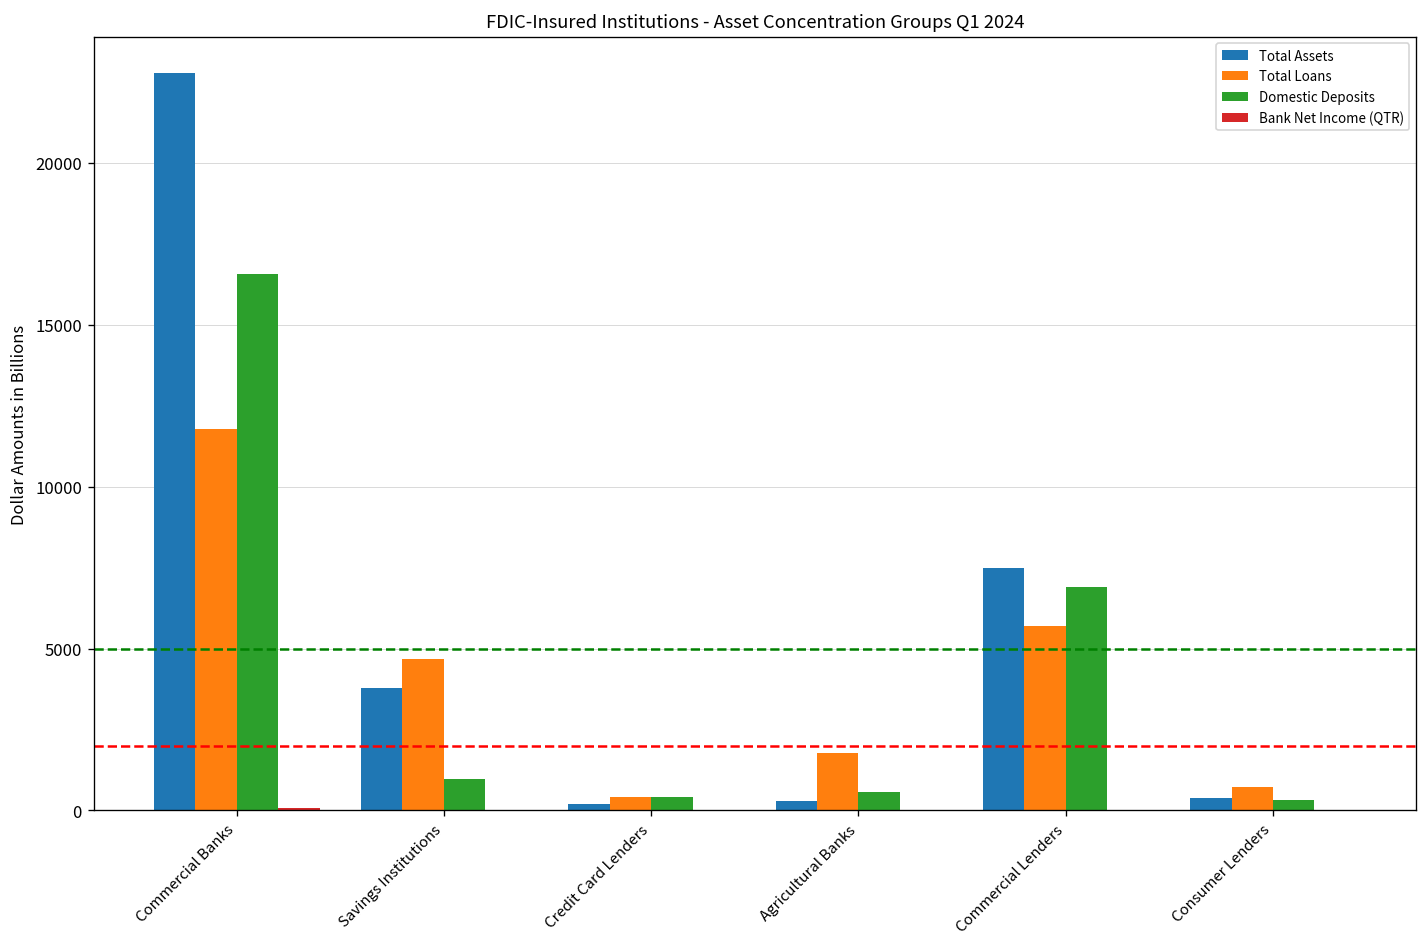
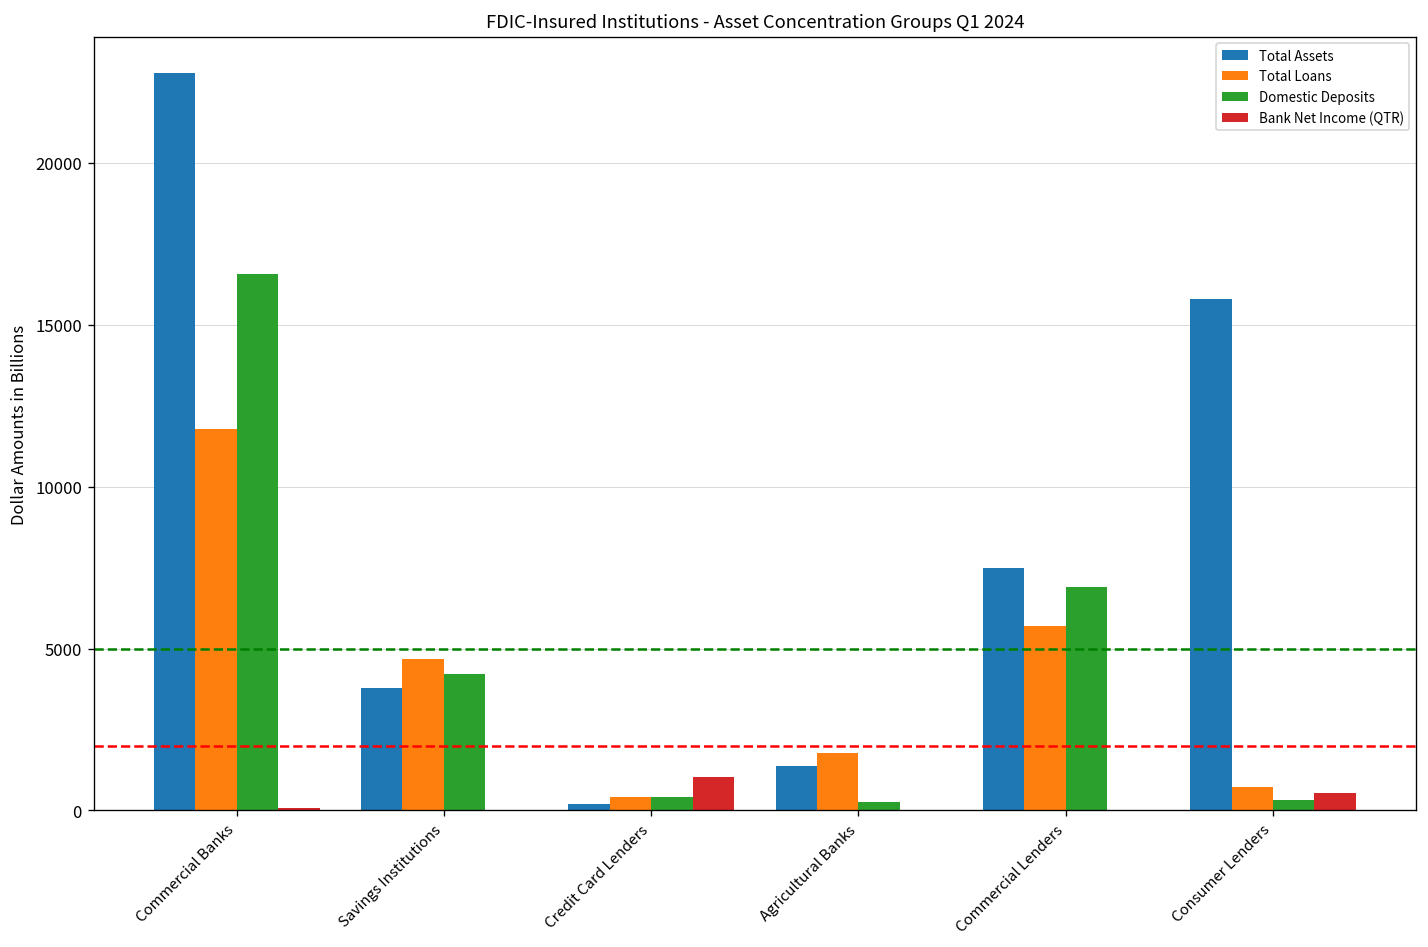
  {
    "Total Assets": {
      "Commercial Banks": 22800,
      "Savings Institutions": 3800,
      "Credit Card Lenders": 200,
-     "Agricultural Banks": 300,
+     "Agricultural Banks": 1400,
      "Commercial Lenders": 7500,
-     "Consumer Lenders": 400
+     "Consumer Lenders": 15800
    },
    "Total Loans": {
      "Commercial Banks": 11800,
      "Savings Institutions": 4700,
      "Credit Card Lenders": 400,
      "Agricultural Banks": 1800,
      "Commercial Lenders": 5700,
      "Consumer Lenders": 700
    },
    "Domestic Deposits": {
      "Commercial Banks": 16600,
-     "Savings Institutions": 1000,
+     "Savings Institutions": 4200,
      "Credit Card Lenders": 400,
-     "Agricultural Banks": 600,
+     "Agricultural Banks": 200,
      "Commercial Lenders": 6900,
      "Consumer Lenders": 300
    },
    "Bank Net Income (QTR)": {
-     "Credit Card Lenders": 0,
-     "Consumer Lenders": 0
+     "Credit Card Lenders": 1000,
+     "Consumer Lenders": 500
    }
  }
